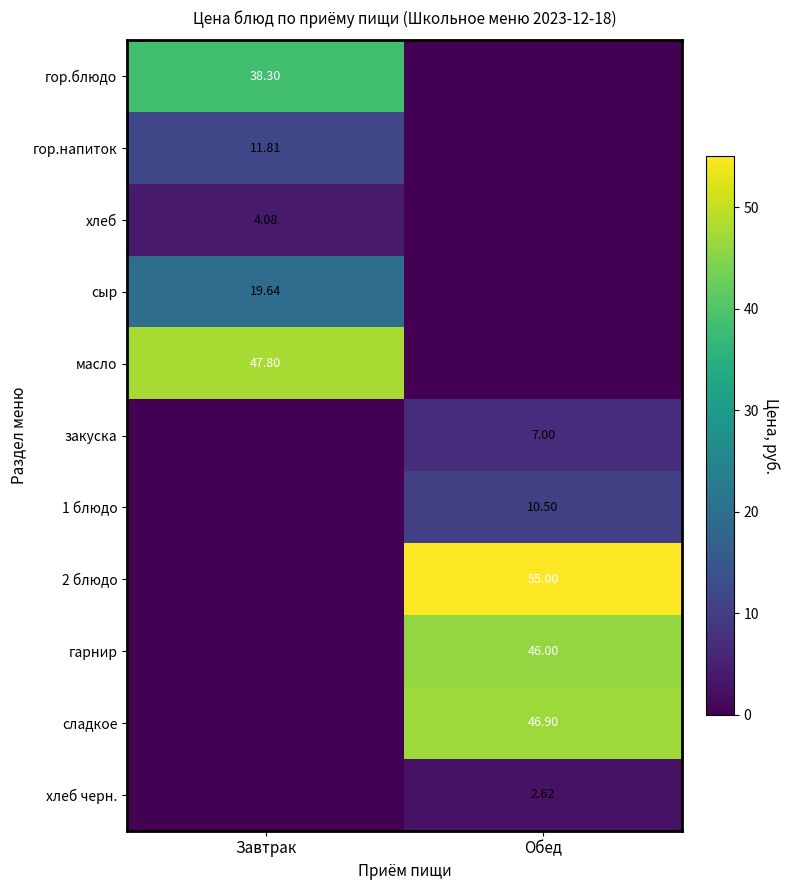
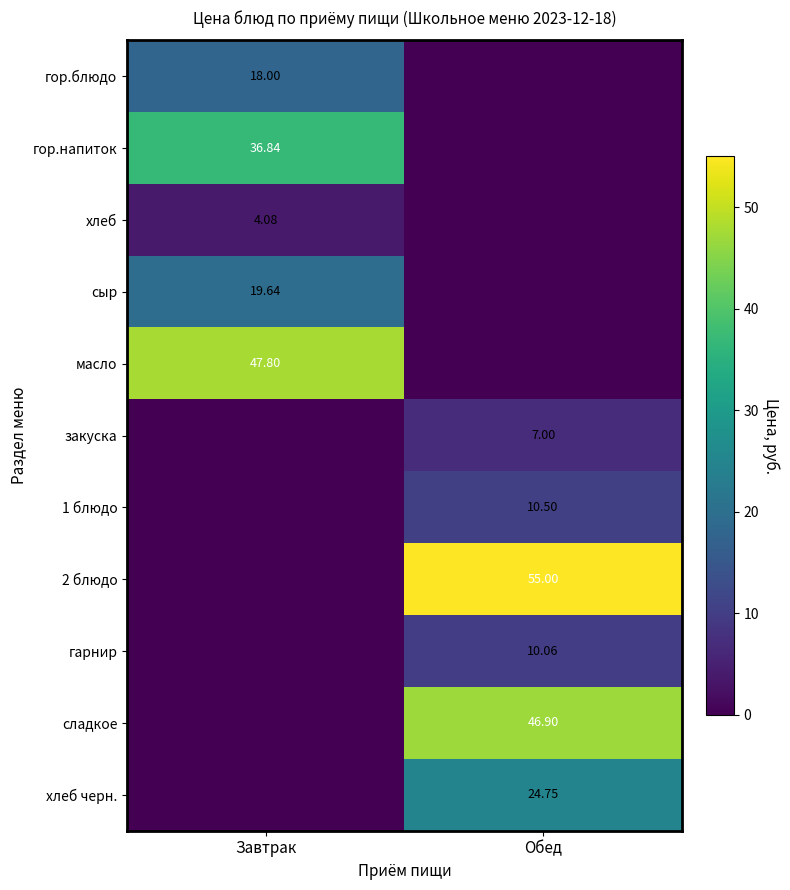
  {
    "гор.блюдо": {
-     "Завтрак": 38.30
+     "Завтрак": 18.00
    },
    "гор.напиток": {
-     "Завтрак": 11.81
+     "Завтрак": 36.84
    },
    "хлеб": {
      "Завтрак": 4.08
    },
    "сыр": {
      "Завтрак": 19.64
    },
    "масло": {
      "Завтрак": 47.80
    },
    "закуска": {
      "Обед": 7.00
    },
    "1 блюдо": {
      "Обед": 10.50
    },
    "2 блюдо": {
      "Обед": 55.00
    },
    "гарнир": {
-     "Обед": 46.00
+     "Обед": 10.06
    },
    "сладкое": {
      "Обед": 46.90
    },
    "хлеб черн.": {
-     "Обед": 2.62
+     "Обед": 24.75
    }
  }
